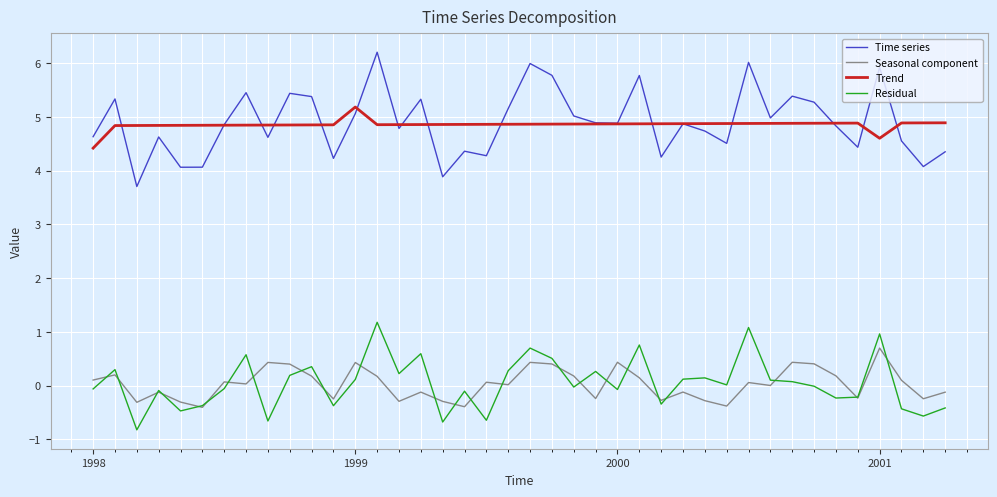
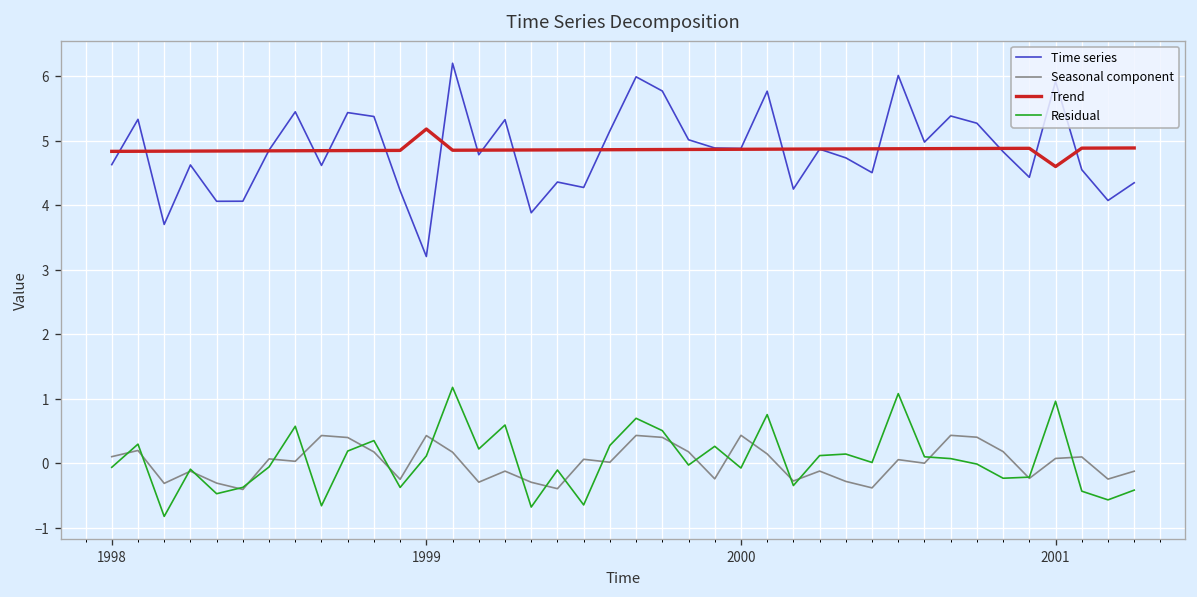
  {
    "Time series": {
      "1998": 4.6,
-     "1999": 5.1
+     "1999": 3.2
    },
    "Seasonal component": {
      "1998": 0.1,
      "1999": 0.4,
      "2000": 0.4,
-     "2001": 0.7
+     "2001": 0.1
    },
    "Trend": {
-     "1998": 4.4,
+     "1998": 4.8,
      "1999": 5.2,
      "2001": 4.6
    },
    "Residual": {
      "1998": -0.1,
      "1999": 0.1,
      "2000": -0.1,
      "2001": 1.0
    }
  }
